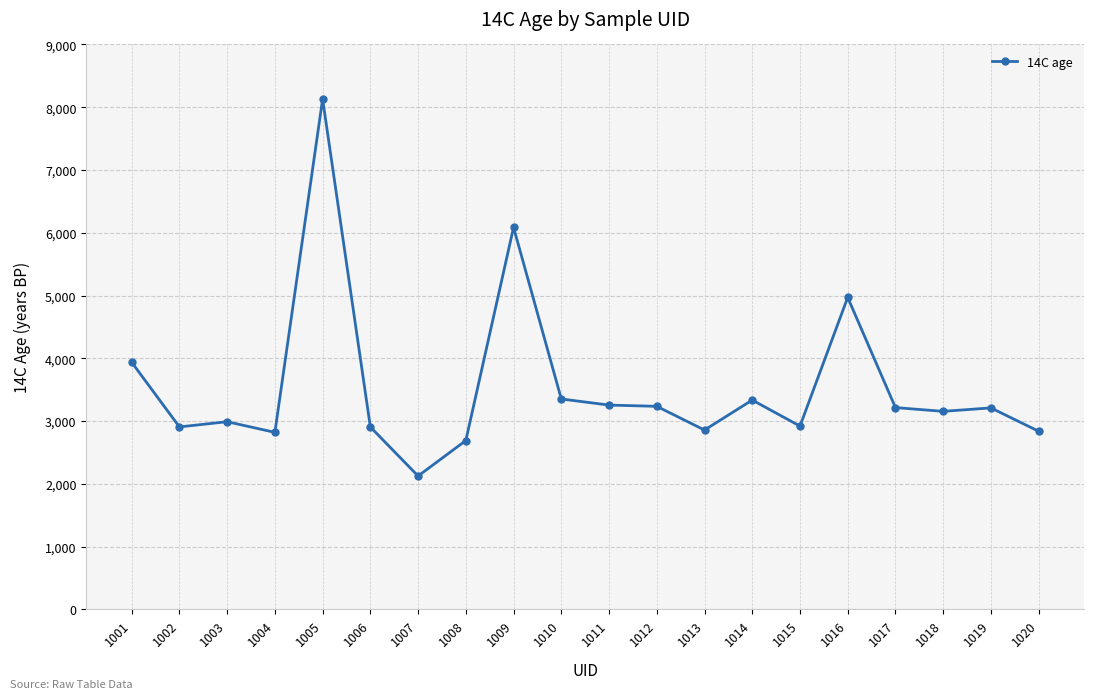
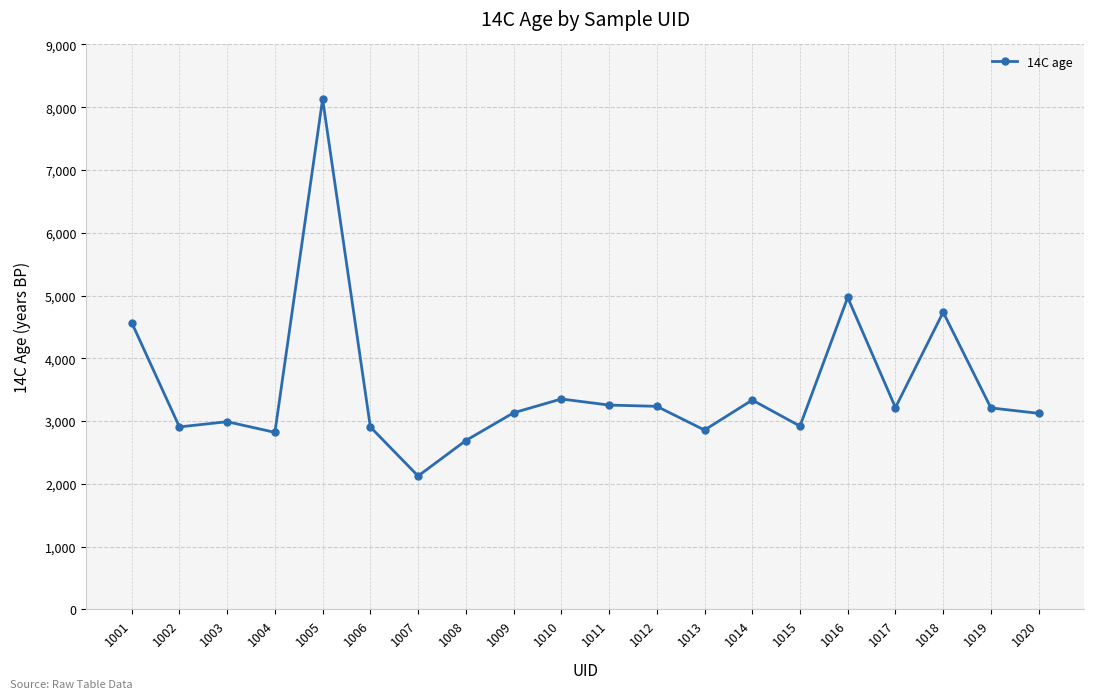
  {
-   "1001": "3,900",
+   "1001": "4,600",
    "1002": "2,900",
    "1003": "3,000",
    "1004": "2,800",
    "1005": "8,100",
    "1006": "2,900",
    "1007": "2,100",
    "1008": "2,700",
-   "1009": "6,100",
+   "1009": "3,100",
    "1010": "3,400",
    "1011": "3,300",
    "1012": "3,200",
    "1013": "2,900",
    "1014": "3,300",
    "1015": "2,900",
    "1016": "5,000",
    "1017": "3,200",
-   "1018": "3,200",
+   "1018": "4,700",
    "1019": "3,200",
-   "1020": "2,800"
+   "1020": "3,100"
  }
